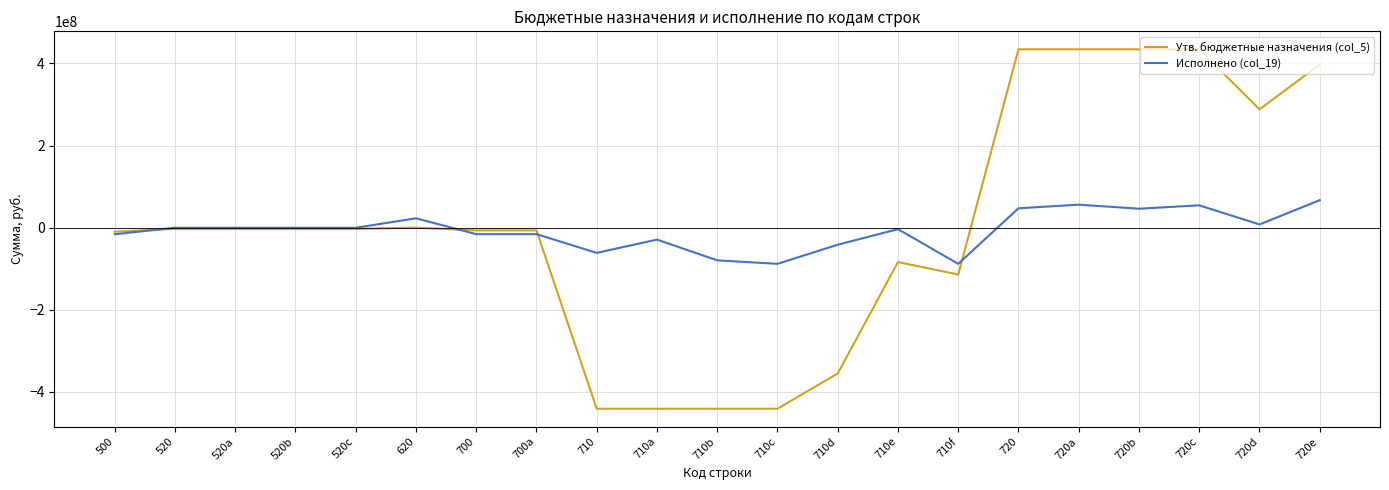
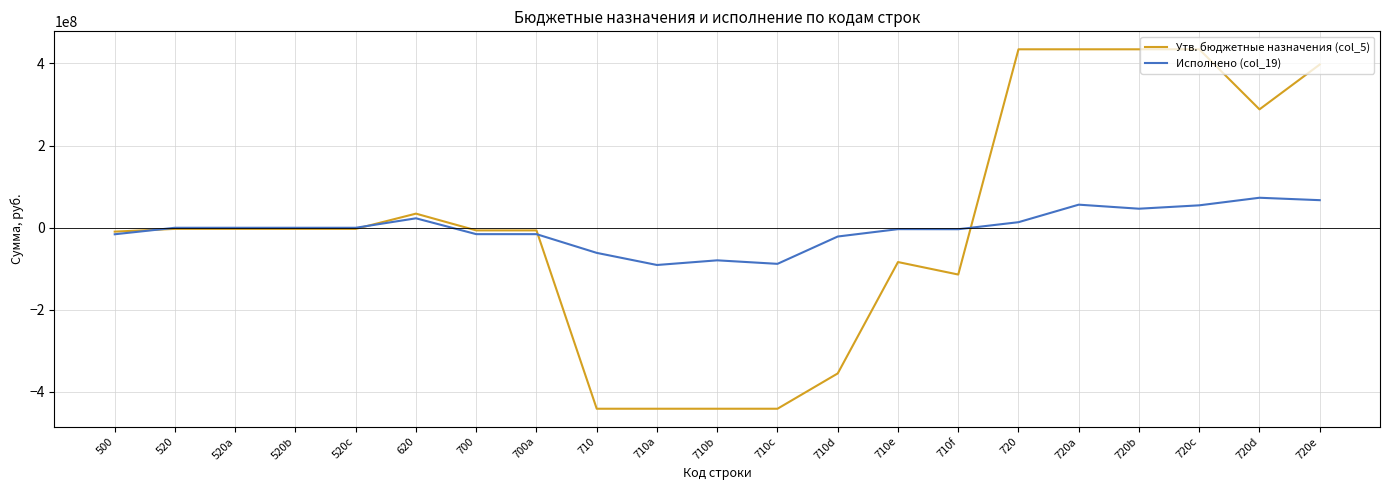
  {
    "Утв. бюджетные назначения (col_5)": {
      "500": -10000000,
-     "620": 0,
+     "620": 30000000,
      "700": -10000000,
      "700a": -10000000,
      "710": -440000000,
      "710a": -440000000,
      "710b": -440000000,
      "710c": -440000000,
      "710d": -360000000,
      "710e": -80000000,
      "710f": -110000000,
      "720": 430000000,
      "720a": 430000000,
      "720b": 430000000,
      "720d": 290000000
    },
    "Исполнено (col_19)": {
      "500": -20000000,
      "620": 20000000,
      "700": -20000000,
      "700a": -20000000,
      "710": -60000000,
-     "710a": -30000000,
+     "710a": -90000000,
      "710b": -80000000,
      "710c": -90000000,
-     "710d": -40000000,
+     "710d": -20000000,
      "710e": 0,
-     "710f": -90000000,
-     "720": 50000000,
+     "710f": 0,
+     "720": 10000000,
      "720a": 60000000,
      "720b": 50000000,
      "720c": 50000000,
-     "720d": 10000000,
+     "720d": 70000000,
      "720e": 70000000
    }
  }
